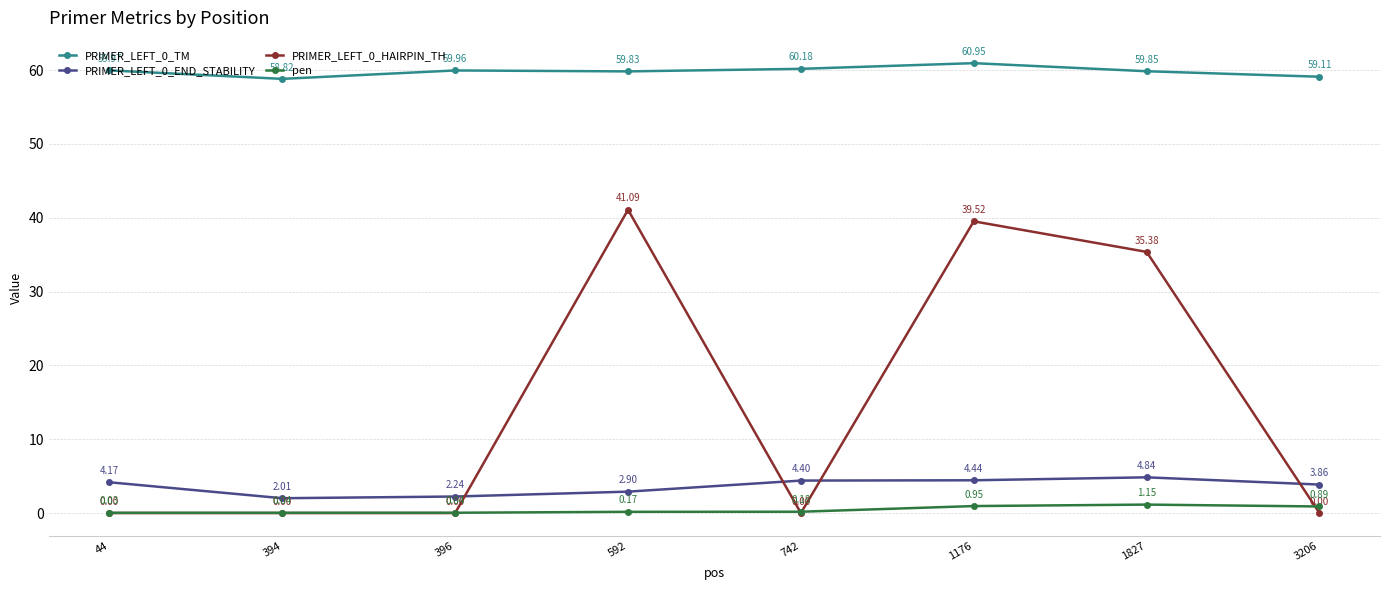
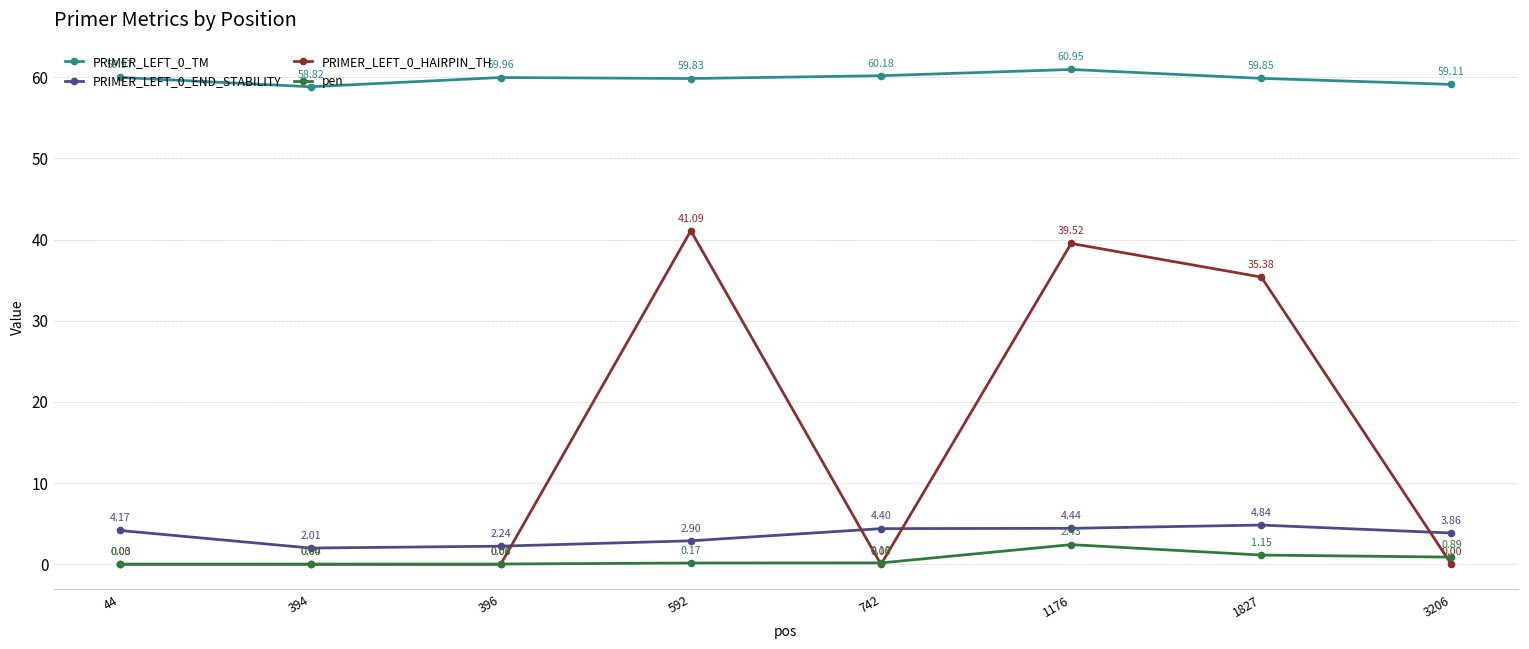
  {
    "PRIMER_LEFT_0_TM": {
      "44": 59.97,
      "394": 58.82,
      "396": 59.96,
      "592": 59.83,
      "742": 60.18,
      "1176": 60.95,
      "1827": 59.85,
      "3206": 59.11
    },
    "PRIMER_LEFT_0_END_STABILITY": {
      "44": 4.17,
      "394": 2.01,
      "396": 2.24,
      "592": 2.90,
      "742": 4.40,
      "1176": 4.44,
      "1827": 4.84,
      "3206": 3.86
    },
    "PRIMER_LEFT_0_HAIRPIN_TH": {
      "592": 41.09,
      "1176": 39.52,
      "1827": 35.38
    },
    "pen": {
      "592": 0.17,
-     "1176": 0.95,
+     "1176": 2.43,
      "1827": 1.15
    }
  }
